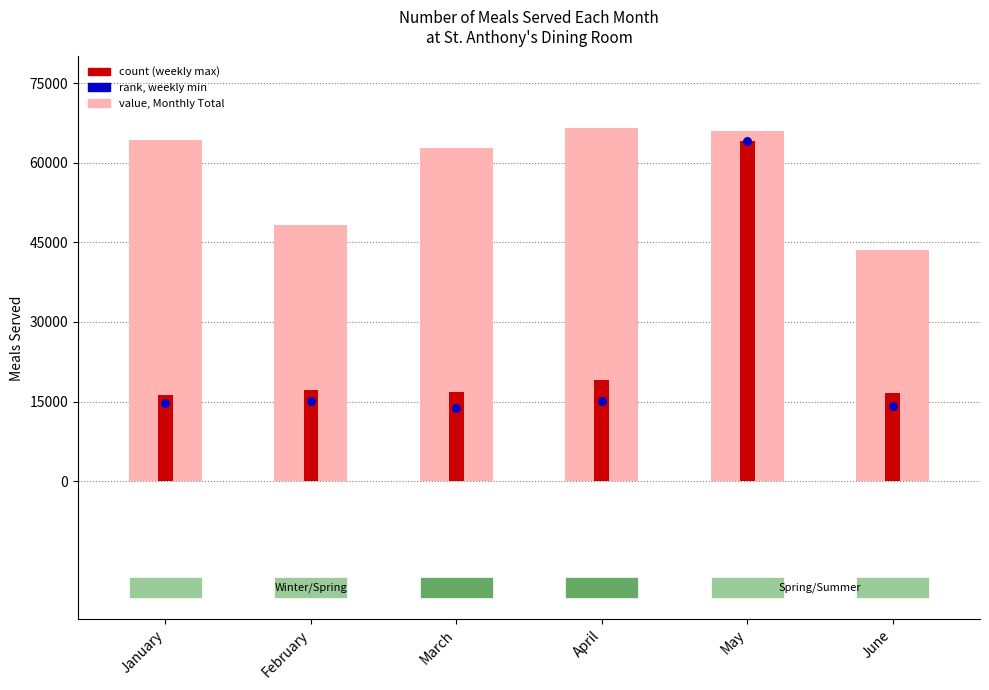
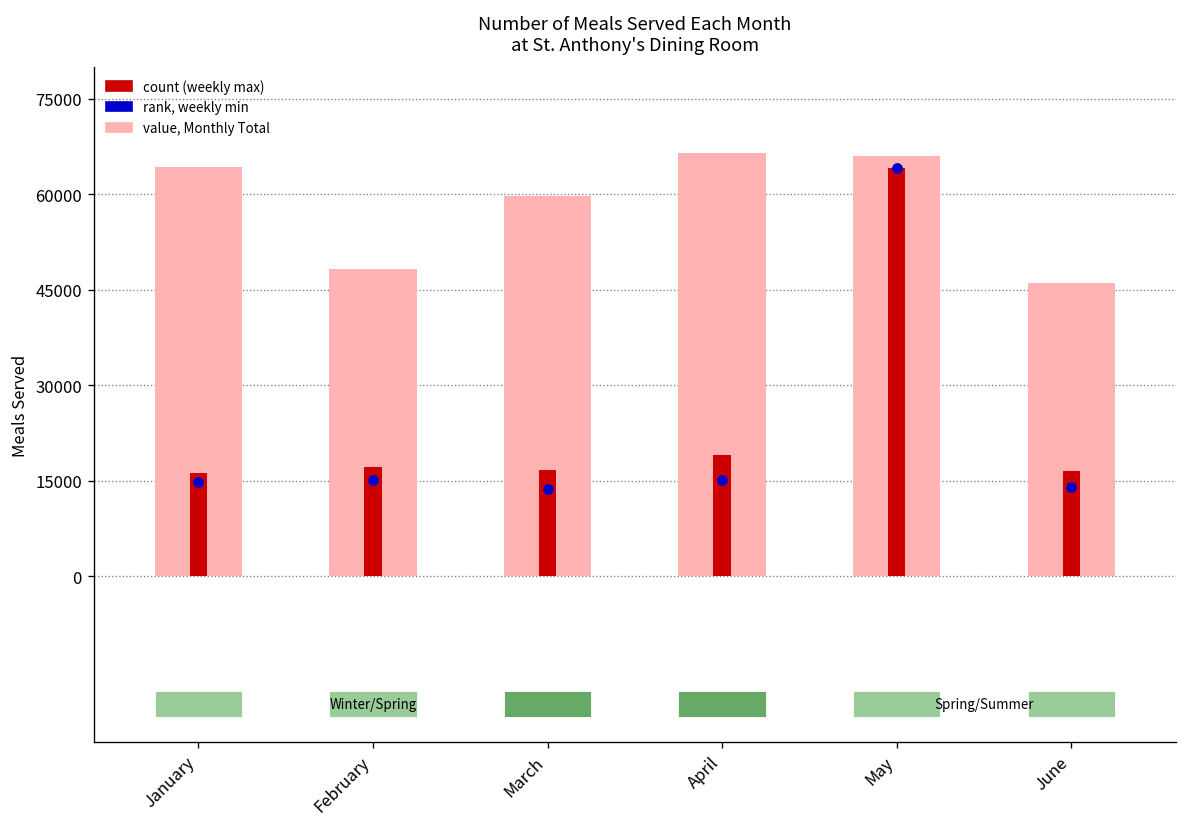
  {
    "value, Monthly Total": {
      "January": 64000,
      "February": 48000,
-     "March": 63000,
+     "March": 60000,
      "April": 66000,
      "May": 66000,
-     "June": 44000
+     "June": 46000
    }
  }
